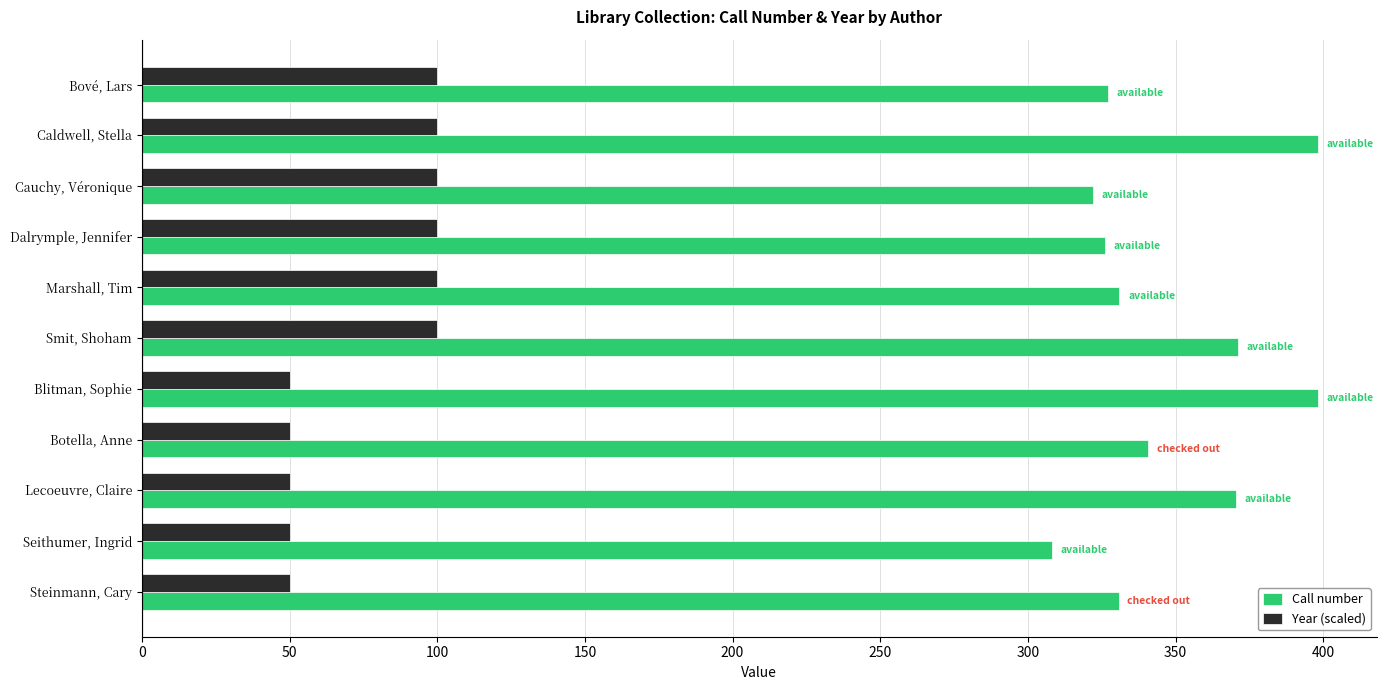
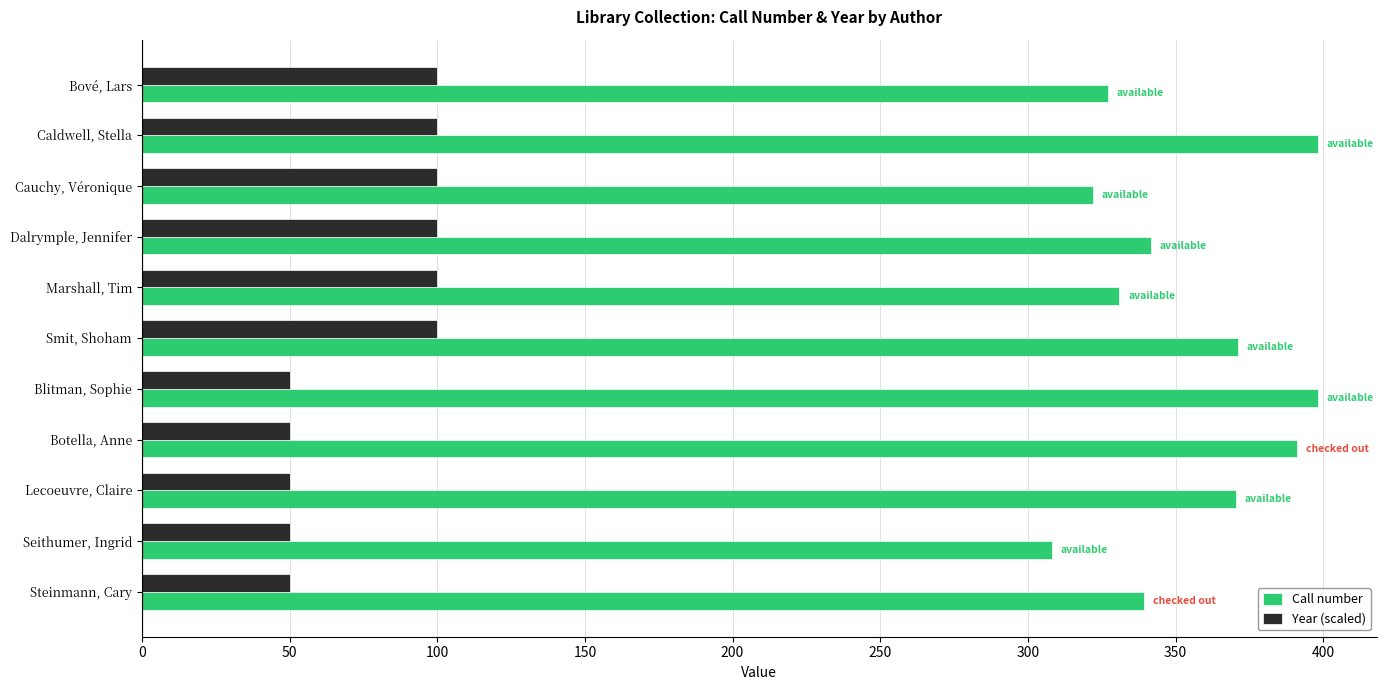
  {
    "Call number": {
      "Bové, Lars": 327,
      "Caldwell, Stella": 398,
      "Cauchy, Véronique": 322,
-     "Dalrymple, Jennifer": 326,
+     "Dalrymple, Jennifer": 342,
      "Marshall, Tim": 331,
      "Smit, Shoham": 371,
      "Blitman, Sophie": 398,
-     "Botella, Anne": 341,
+     "Botella, Anne": 391,
      "Lecoeuvre, Claire": 371,
      "Seithumer, Ingrid": 308,
-     "Steinmann, Cary": 331
+     "Steinmann, Cary": 339
    },
    "Year (scaled)": {
      "Bové, Lars": 100,
      "Caldwell, Stella": 100,
      "Cauchy, Véronique": 100,
      "Dalrymple, Jennifer": 100,
      "Marshall, Tim": 100,
      "Smit, Shoham": 100,
      "Blitman, Sophie": 50,
      "Botella, Anne": 50,
      "Lecoeuvre, Claire": 50,
      "Seithumer, Ingrid": 50,
      "Steinmann, Cary": 50
    }
  }
